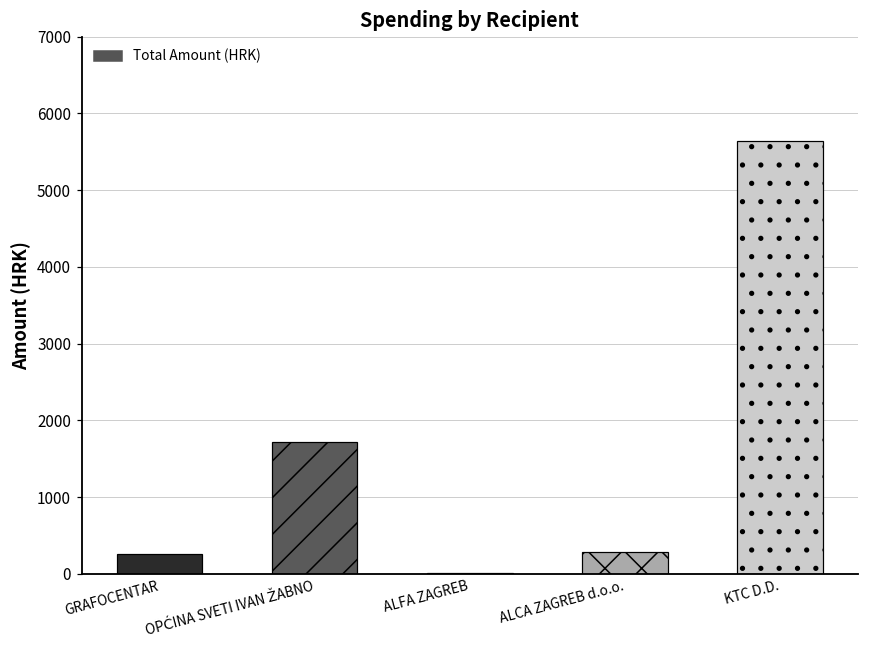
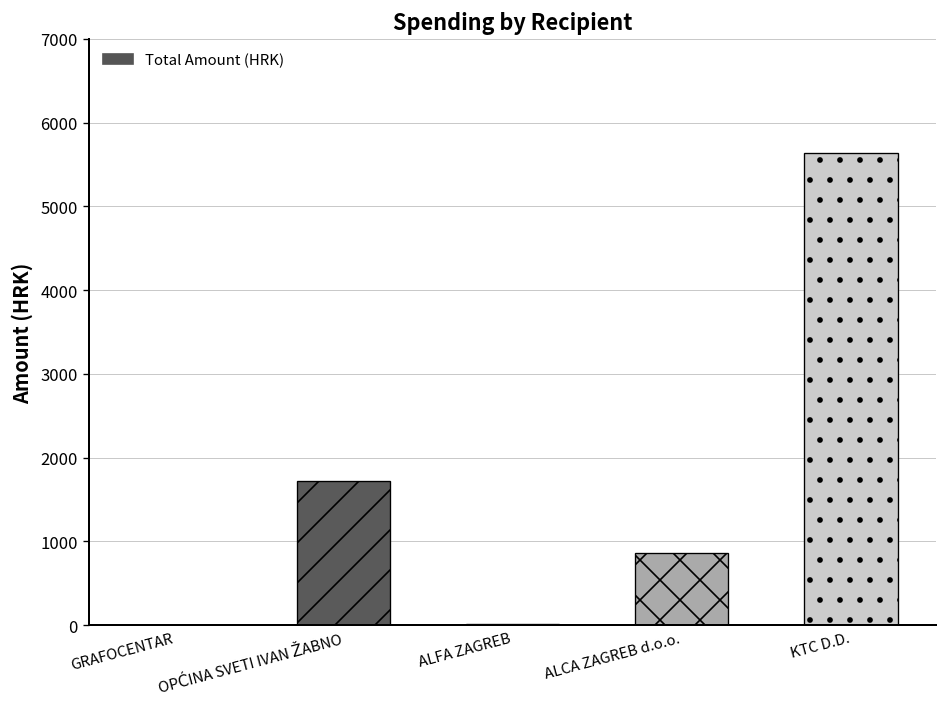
  {
-   "GRAFOCENTAR": 300,
+   "GRAFOCENTAR": 0,
    "OPĆINA SVETI IVAN ŽABNO": 1700,
-   "ALCA ZAGREB d.o.o.": 300,
+   "ALCA ZAGREB d.o.o.": 900,
    "KTC D.D.": 5600
  }
